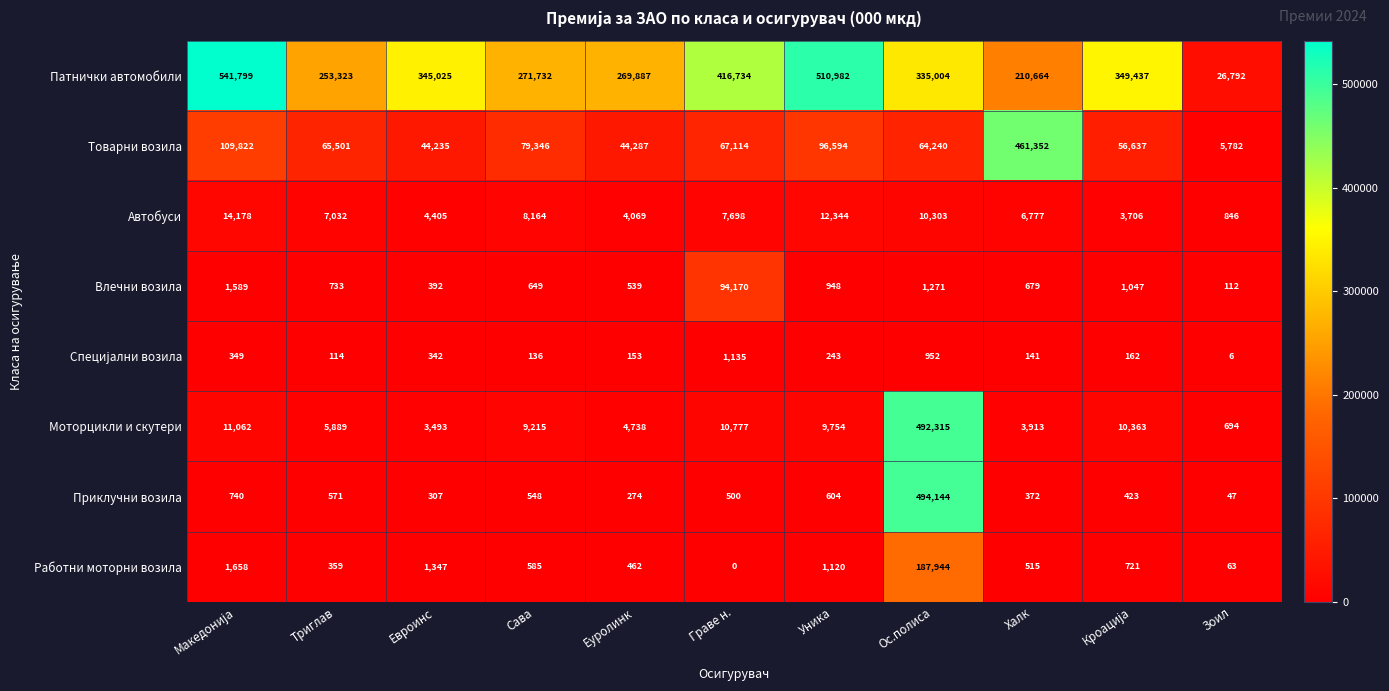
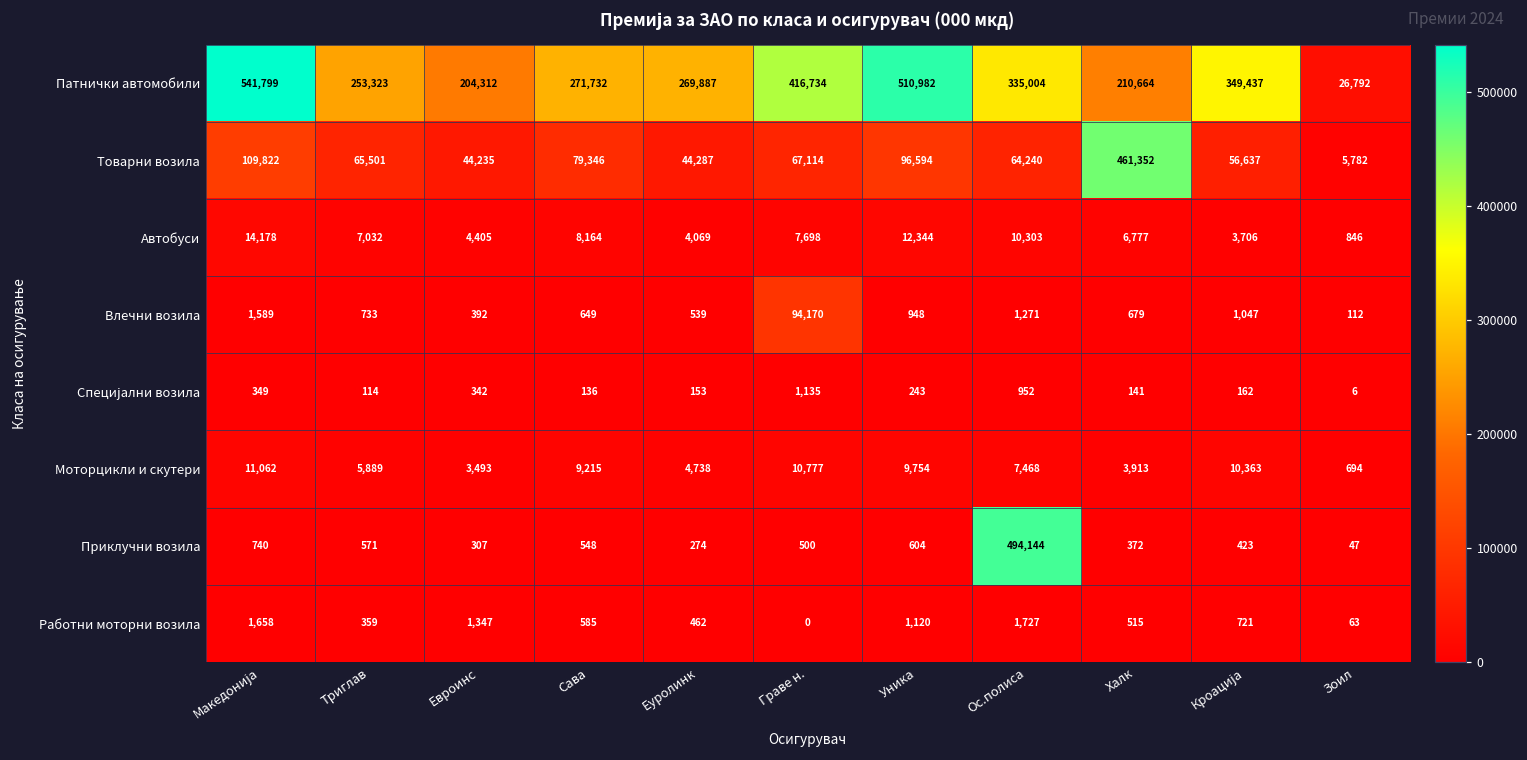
  {
    "Патнички автомобили": {
      "Македонија": "541,799",
      "Триглав": "253,323",
-     "Евроинс": "345,025",
+     "Евроинс": "204,312",
      "Сава": "271,732",
      "Еуролинк": "269,887",
      "Граве н.": "416,734",
      "Уника": "510,982",
      "Ос.полиса": "335,004",
      "Халк": "210,664",
      "Кроација": "349,437",
      "Зоил": "26,792"
    },
    "Товарни возила": {
      "Македонија": "109,822",
      "Триглав": "65,501",
      "Евроинс": "44,235",
      "Сава": "79,346",
      "Еуролинк": "44,287",
      "Граве н.": "67,114",
      "Уника": "96,594",
      "Ос.полиса": "64,240",
      "Халк": "461,352",
      "Кроација": "56,637",
      "Зоил": "5,782"
    },
    "Автобуси": {
      "Македонија": "14,178",
      "Триглав": "7,032",
      "Евроинс": "4,405",
      "Сава": "8,164",
      "Еуролинк": "4,069",
      "Граве н.": "7,698",
      "Уника": "12,344",
      "Ос.полиса": "10,303",
      "Халк": "6,777",
      "Кроација": "3,706",
      "Зоил": "846"
    },
    "Влечни возила": {
      "Македонија": "1,589",
      "Триглав": "733",
      "Евроинс": "392",
      "Сава": "649",
      "Еуролинк": "539",
      "Граве н.": "94,170",
      "Уника": "948",
      "Ос.полиса": "1,271",
      "Халк": "679",
      "Кроација": "1,047",
      "Зоил": "112"
    },
    "Специјални возила": {
      "Македонија": "349",
      "Триглав": "114",
      "Евроинс": "342",
      "Сава": "136",
      "Еуролинк": "153",
      "Граве н.": "1,135",
      "Уника": "243",
      "Ос.полиса": "952",
      "Халк": "141",
      "Кроација": "162",
      "Зоил": "6"
    },
    "Моторцикли и скутери": {
      "Македонија": "11,062",
      "Триглав": "5,889",
      "Евроинс": "3,493",
      "Сава": "9,215",
      "Еуролинк": "4,738",
      "Граве н.": "10,777",
      "Уника": "9,754",
-     "Ос.полиса": "492,315",
+     "Ос.полиса": "7,468",
      "Халк": "3,913",
      "Кроација": "10,363",
      "Зоил": "694"
    },
    "Приклучни возила": {
      "Македонија": "740",
      "Триглав": "571",
      "Евроинс": "307",
      "Сава": "548",
      "Еуролинк": "274",
      "Граве н.": "500",
      "Уника": "604",
      "Ос.полиса": "494,144",
      "Халк": "372",
      "Кроација": "423",
      "Зоил": "47"
    },
    "Работни моторни возила": {
      "Македонија": "1,658",
      "Триглав": "359",
      "Евроинс": "1,347",
      "Сава": "585",
      "Еуролинк": "462",
      "Граве н.": "0",
      "Уника": "1,120",
-     "Ос.полиса": "187,944",
+     "Ос.полиса": "1,727",
      "Халк": "515",
      "Кроација": "721",
      "Зоил": "63"
    }
  }
